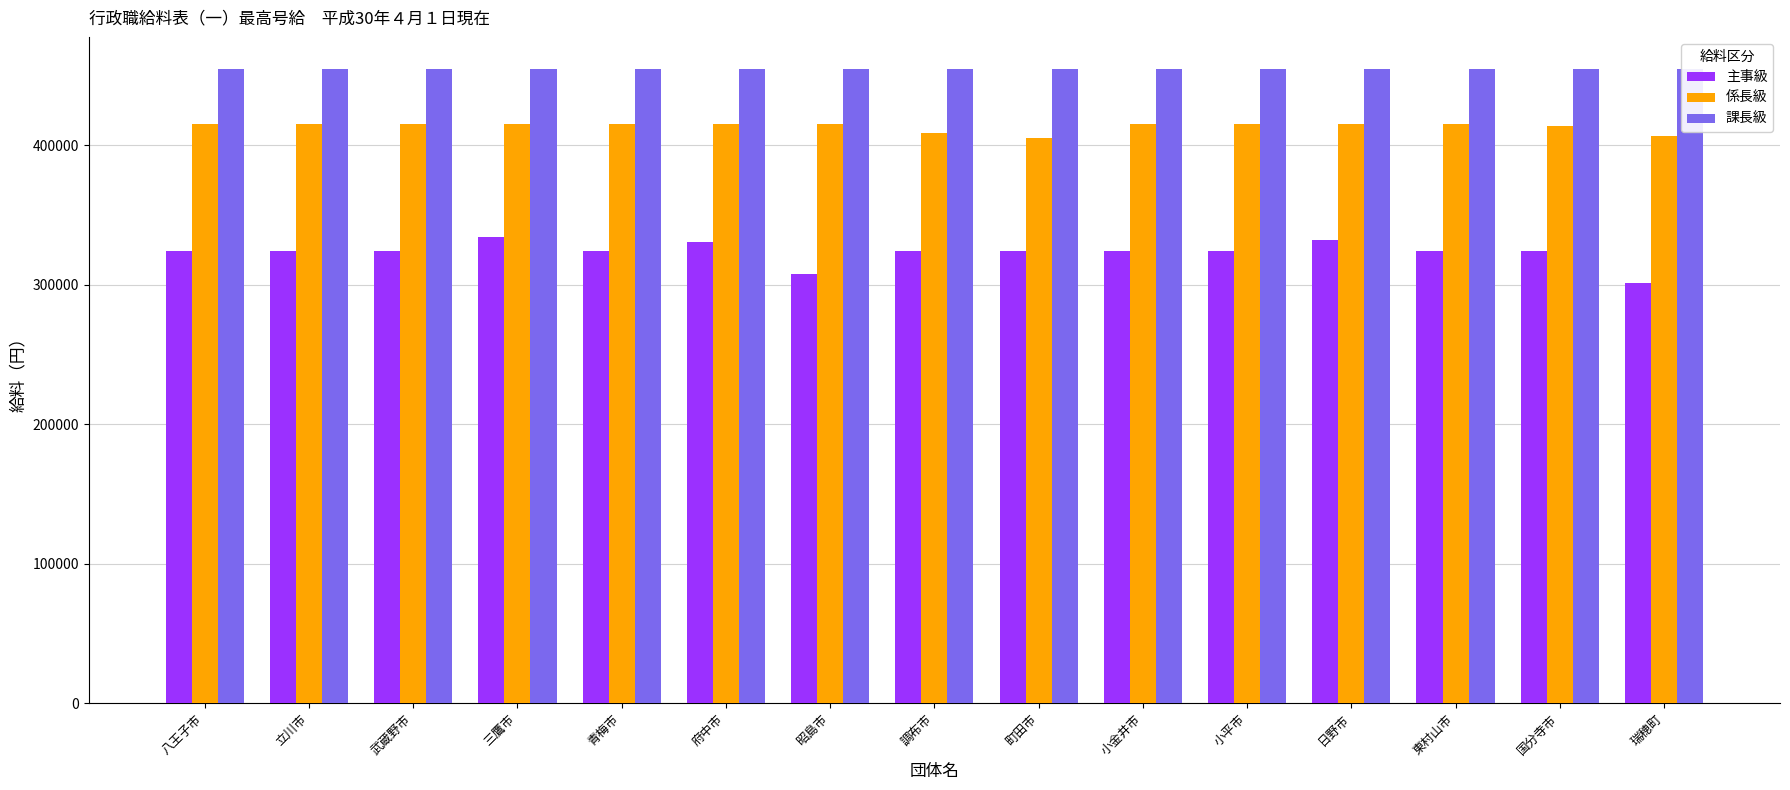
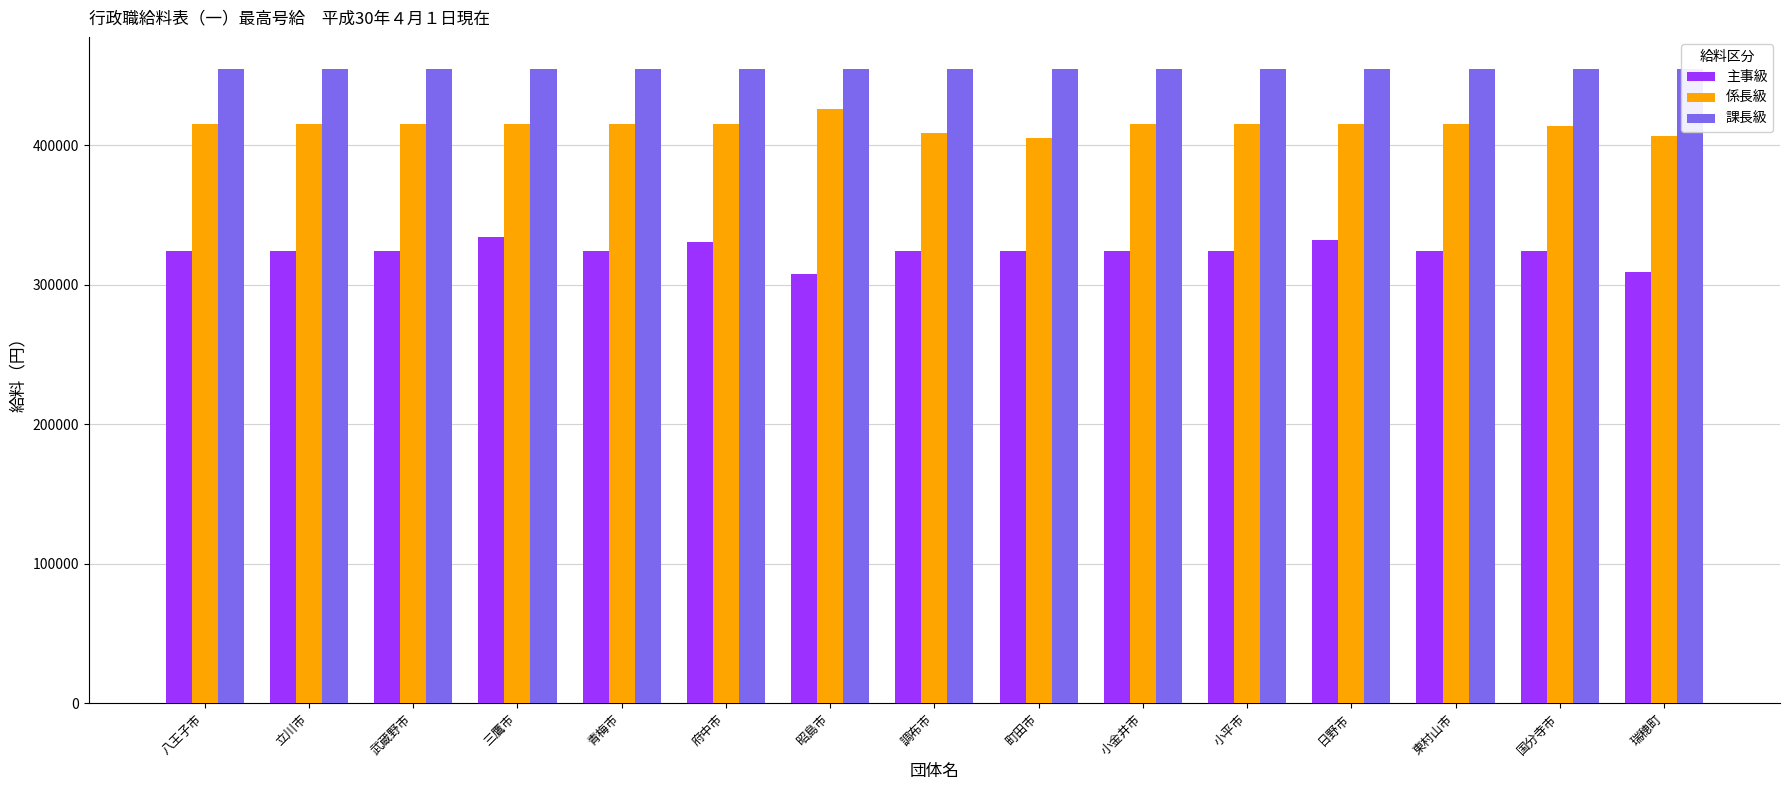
  {
    "主事級": {
      "八王子市": 324000,
      "立川市": 324000,
      "武蔵野市": 324000,
      "三鷹市": 334000,
      "青梅市": 324000,
      "府中市": 330000,
      "昭島市": 308000,
      "調布市": 324000,
      "町田市": 324000,
      "小金井市": 324000,
      "小平市": 324000,
      "日野市": 332000,
      "東村山市": 324000,
      "国分寺市": 324000,
-     "瑞穂町": 301000
+     "瑞穂町": 309000
    },
    "係長級": {
      "八王子市": 415000,
      "立川市": 415000,
      "武蔵野市": 415000,
      "三鷹市": 415000,
      "青梅市": 415000,
      "府中市": 415000,
-     "昭島市": 415000,
+     "昭島市": 426000,
      "調布市": 409000,
      "町田市": 405000,
      "小金井市": 415000,
      "小平市": 415000,
      "日野市": 415000,
      "東村山市": 415000,
      "国分寺市": 414000,
      "瑞穂町": 407000
    },
    "課長級": {
      "八王子市": 455000,
      "立川市": 455000,
      "武蔵野市": 455000,
      "三鷹市": 455000,
      "青梅市": 455000,
      "府中市": 455000,
      "昭島市": 455000,
      "調布市": 455000,
      "町田市": 455000,
      "小金井市": 455000,
      "小平市": 455000,
      "日野市": 455000,
      "東村山市": 455000,
      "国分寺市": 455000
    }
  }
